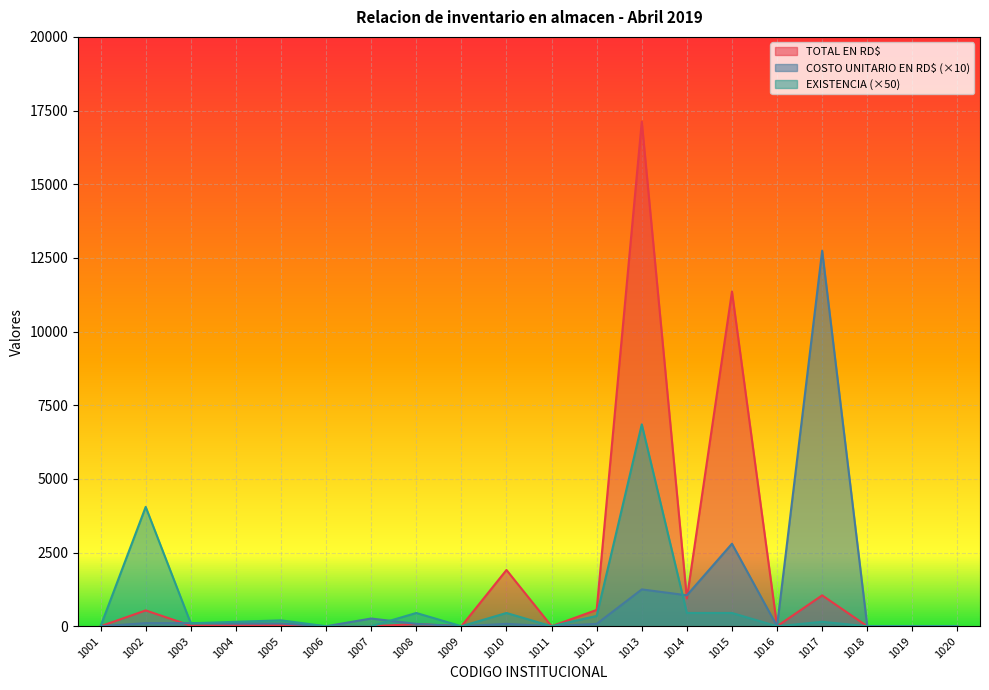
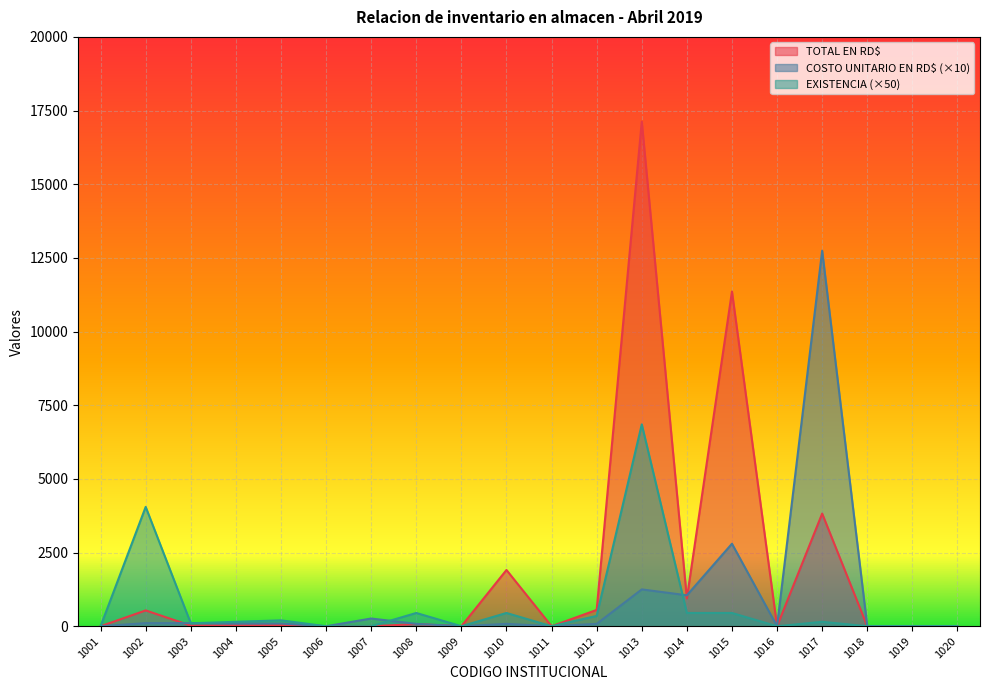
  {
    "TOTAL EN RD$": {
      "1002": 500,
      "1010": 1900,
      "1012": 600,
      "1013": 17100,
      "1014": 900,
      "1015": 11400,
-     "1017": 1000
+     "1017": 3800
    }
  }
